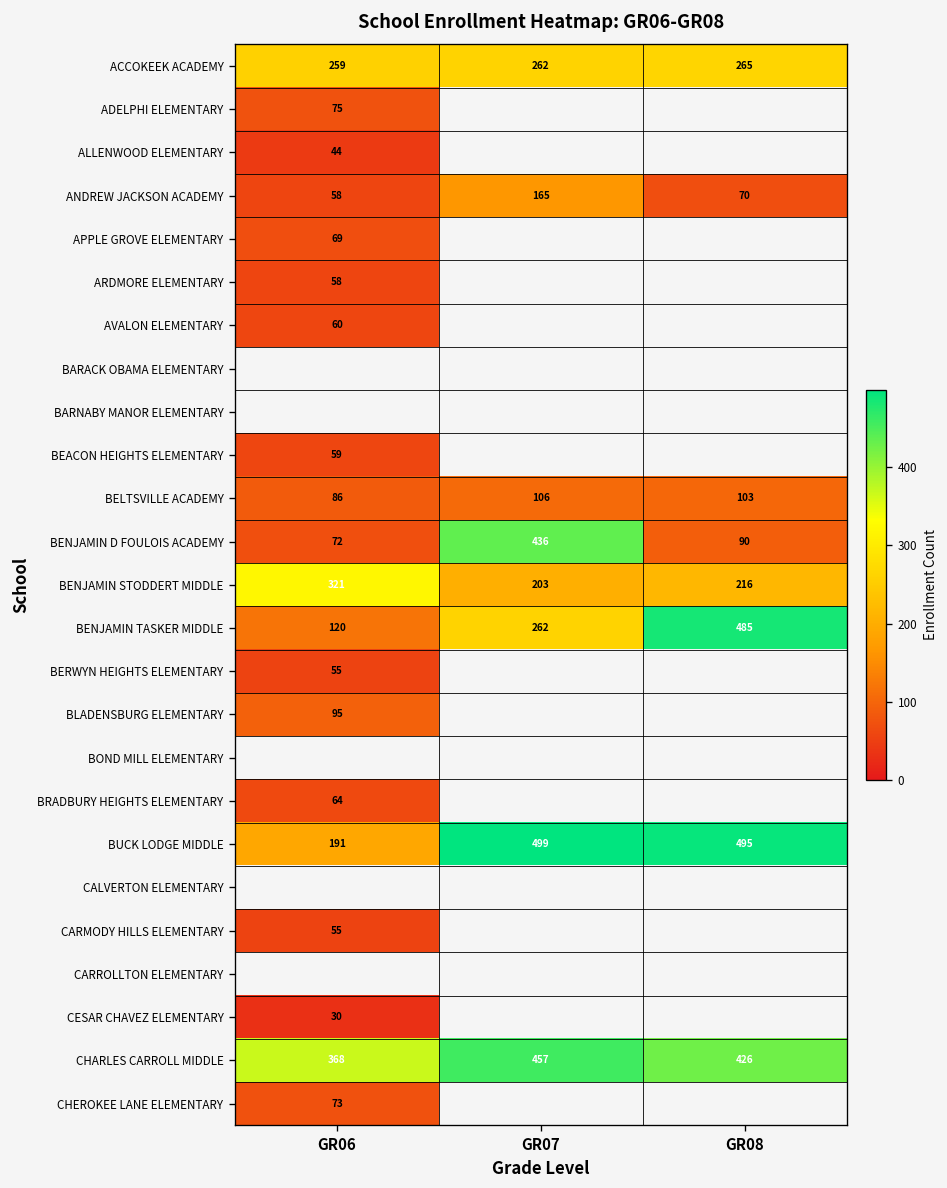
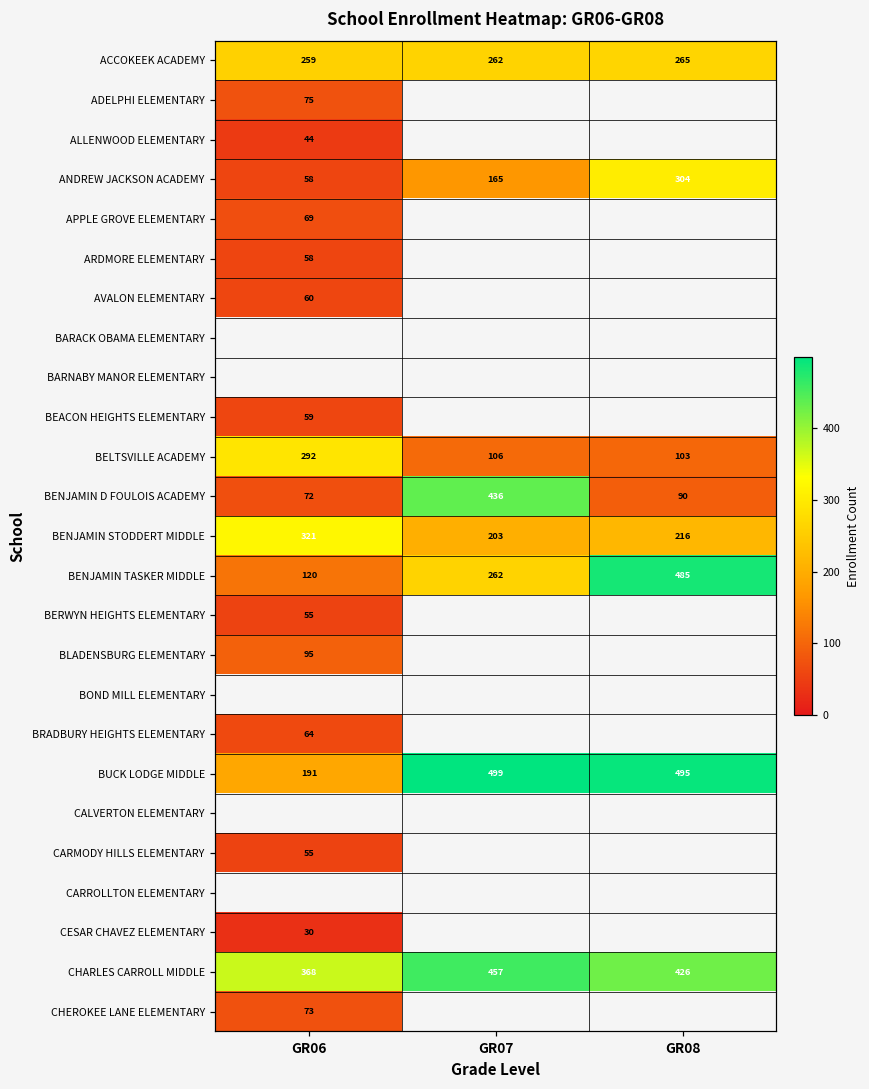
  {
    "ACCOKEEK ACADEMY": {
      "GR06": 259,
      "GR07": 262,
      "GR08": 265
    },
    "ADELPHI ELEMENTARY": {
      "GR06": 75
    },
    "ALLENWOOD ELEMENTARY": {
      "GR06": 44
    },
    "ANDREW JACKSON ACADEMY": {
      "GR06": 58,
      "GR07": 165,
-     "GR08": 70
+     "GR08": 304
    },
    "APPLE GROVE ELEMENTARY": {
      "GR06": 69
    },
    "ARDMORE ELEMENTARY": {
      "GR06": 58
    },
    "AVALON ELEMENTARY": {
      "GR06": 60
    },
    "BEACON HEIGHTS ELEMENTARY": {
      "GR06": 59
    },
    "BELTSVILLE ACADEMY": {
-     "GR06": 86,
+     "GR06": 292,
      "GR07": 106,
      "GR08": 103
    },
    "BENJAMIN D FOULOIS ACADEMY": {
      "GR06": 72,
      "GR07": 436,
      "GR08": 90
    },
    "BENJAMIN STODDERT MIDDLE": {
      "GR06": 321,
      "GR07": 203,
      "GR08": 216
    },
    "BENJAMIN TASKER MIDDLE": {
      "GR06": 120,
      "GR07": 262,
      "GR08": 485
    },
    "BERWYN HEIGHTS ELEMENTARY": {
      "GR06": 55
    },
    "BLADENSBURG ELEMENTARY": {
      "GR06": 95
    },
    "BRADBURY HEIGHTS ELEMENTARY": {
      "GR06": 64
    },
    "BUCK LODGE MIDDLE": {
      "GR06": 191,
      "GR07": 499,
      "GR08": 495
    },
    "CARMODY HILLS ELEMENTARY": {
      "GR06": 55
    },
    "CESAR CHAVEZ ELEMENTARY": {
      "GR06": 30
    },
    "CHARLES CARROLL MIDDLE": {
      "GR06": 368,
      "GR07": 457,
      "GR08": 426
    },
    "CHEROKEE LANE ELEMENTARY": {
      "GR06": 73
    }
  }
